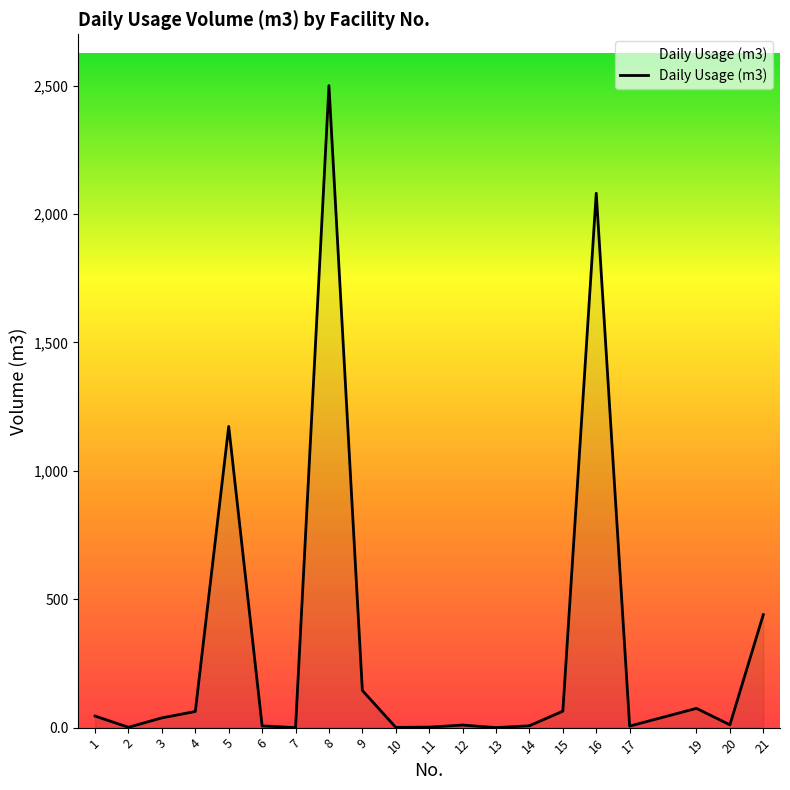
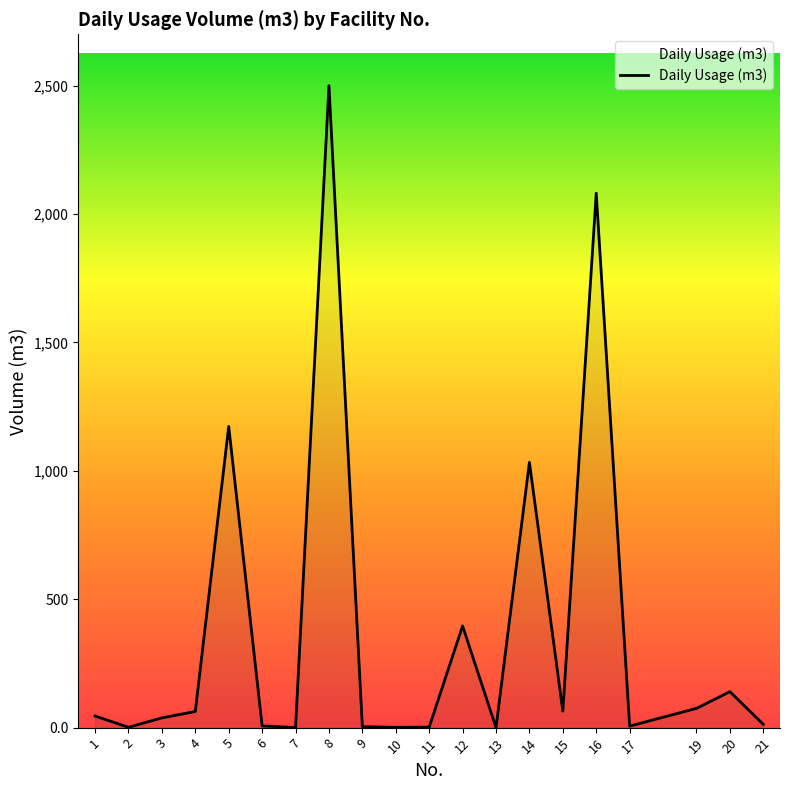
  {
    "1": "50",
    "2": "0",
    "3": "40",
    "4": "60",
    "5": "1,170",
    "6": "10",
    "7": "0",
    "8": "2,500",
-   "9": "140",
+   "9": "0",
    "10": "0",
    "11": "0",
-   "12": "10",
+   "12": "400",
    "13": "0",
-   "14": "10",
+   "14": "1,030",
    "15": "60",
    "16": "2,080",
    "17": "10",
    "19": "80",
-   "20": "10",
-   "21": "440"
+   "20": "140",
+   "21": "10"
  }
